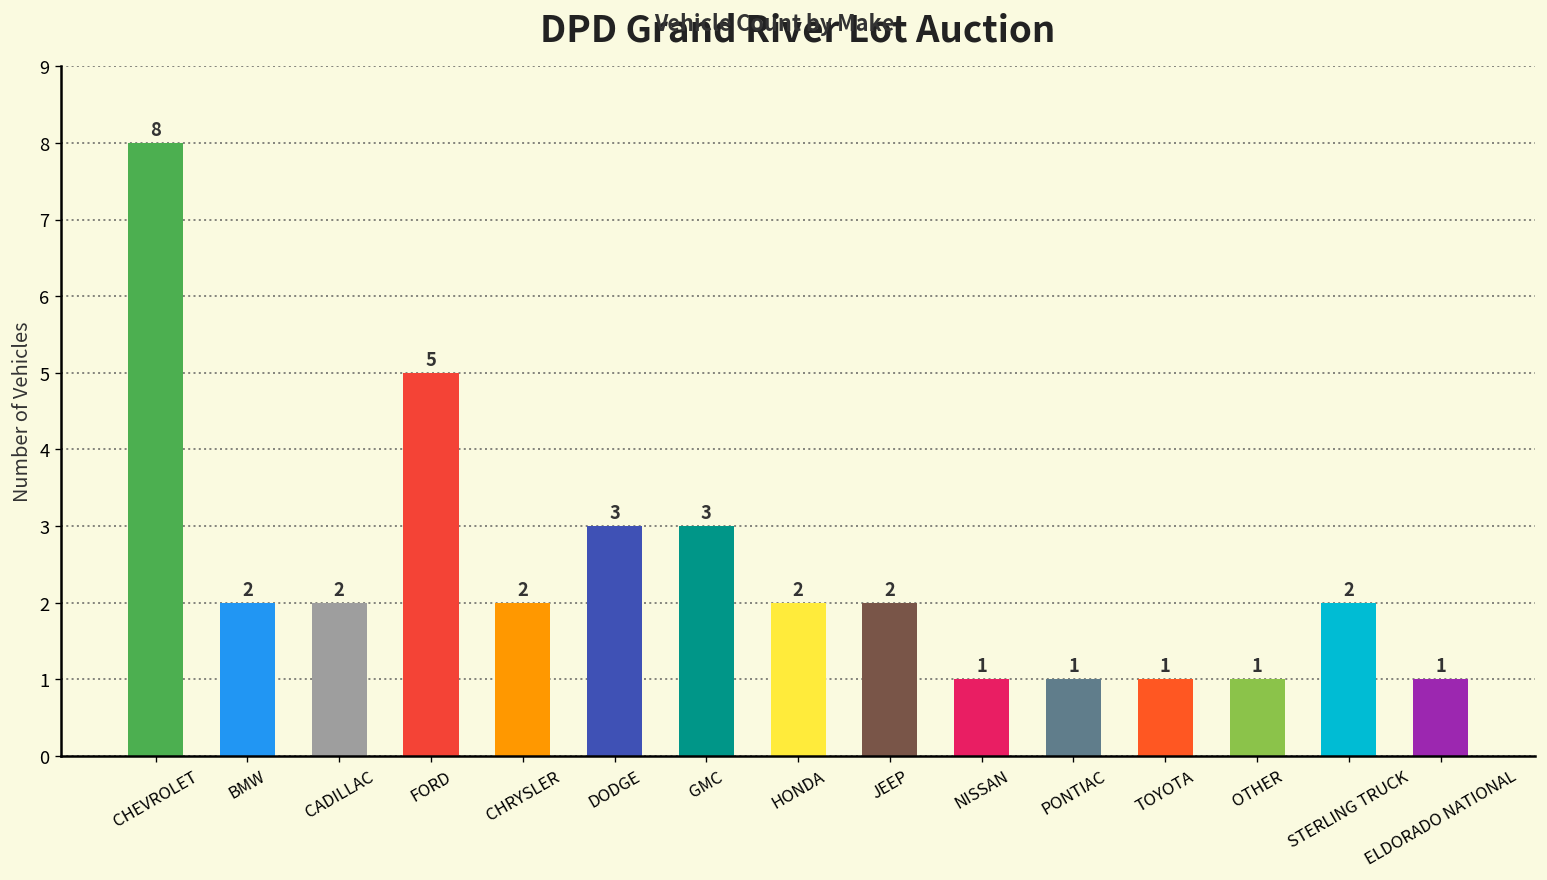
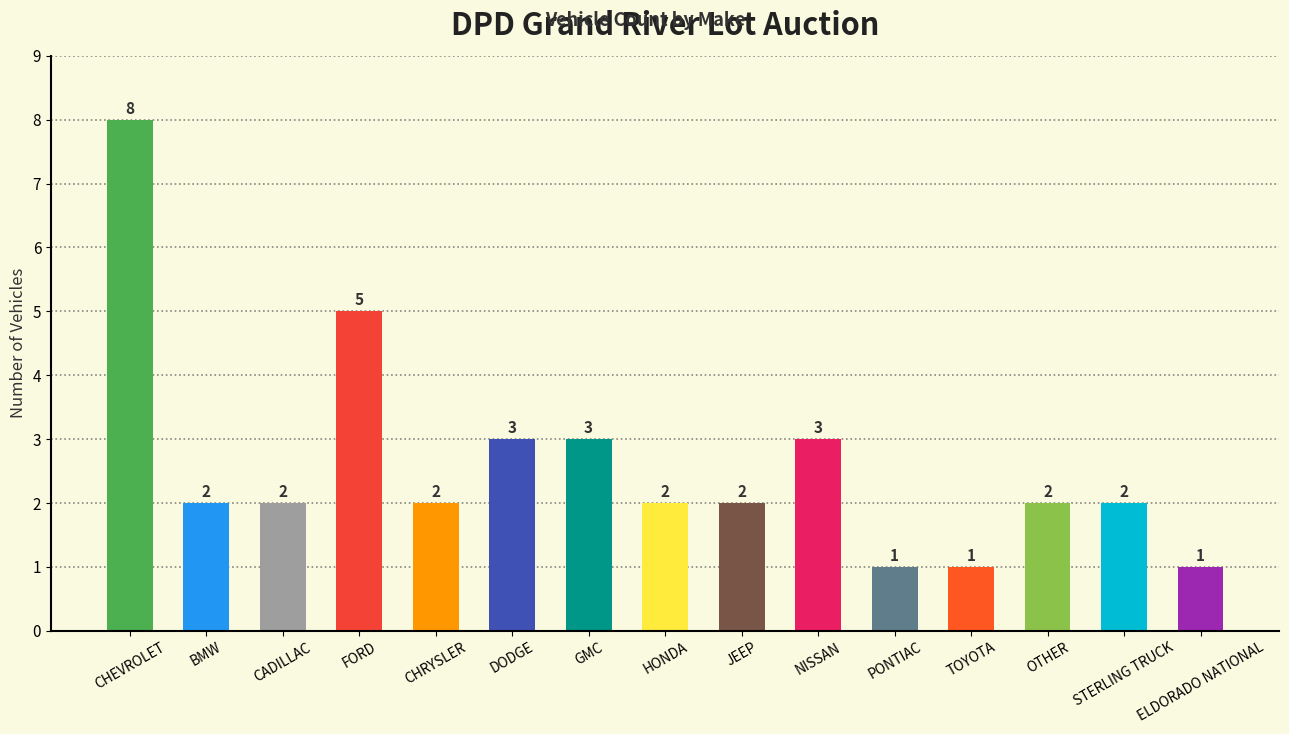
  {
    "CHEVROLET": 8,
    "BMW": 2,
    "CADILLAC": 2,
    "FORD": 5,
    "CHRYSLER": 2,
    "DODGE": 3,
    "GMC": 3,
    "HONDA": 2,
    "JEEP": 2,
-   "NISSAN": 1,
+   "NISSAN": 3,
    "PONTIAC": 1,
    "TOYOTA": 1,
-   "OTHER": 1,
+   "OTHER": 2,
    "STERLING TRUCK": 2,
    "ELDORADO NATIONAL": 1
  }
